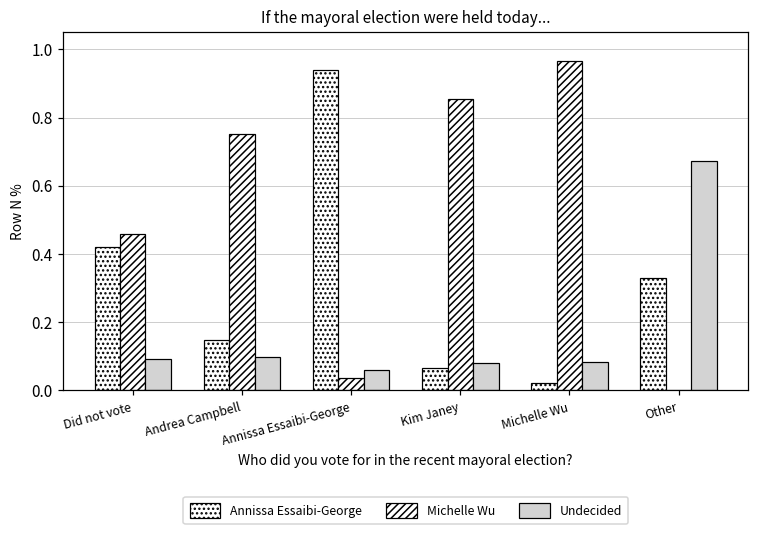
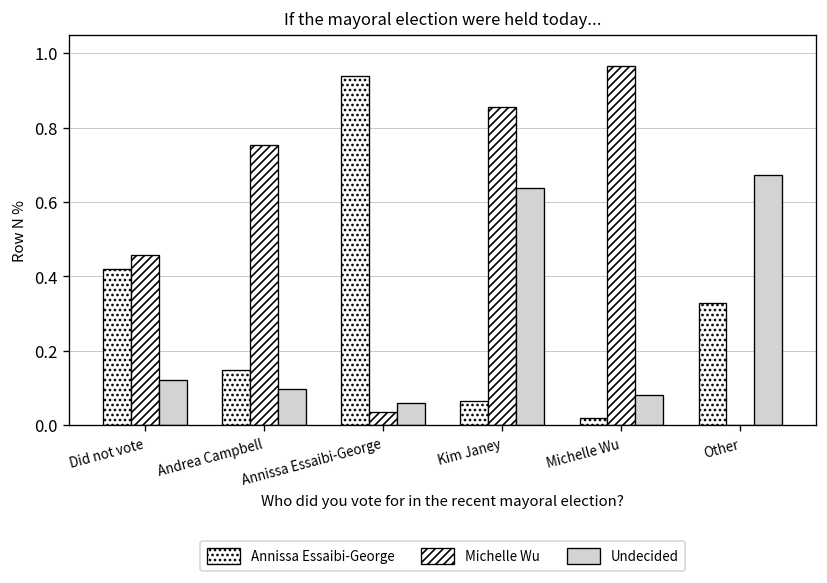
  {
    "Undecided": {
-     "Did not vote": 0.09,
+     "Did not vote": 0.12,
      "Andrea Campbell": 0.10,
      "Annissa Essaibi-George": 0.06,
-     "Kim Janey": 0.08,
+     "Kim Janey": 0.64,
      "Michelle Wu": 0.08,
      "Other": 0.67
    }
  }
